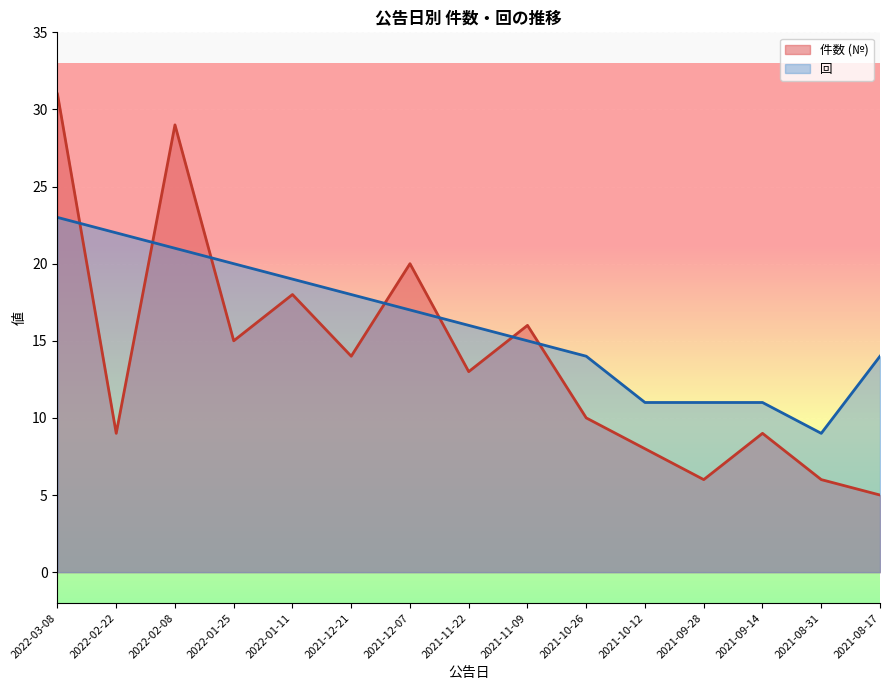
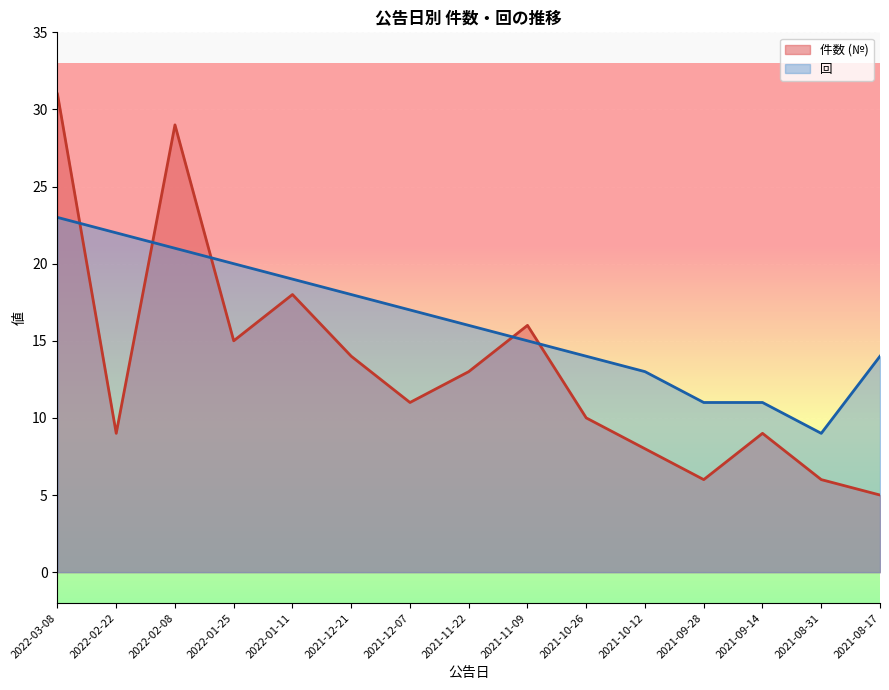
  {
    "件数 (№)": {
      "2022-03-08": 31,
      "2022-02-22": 9,
      "2022-02-08": 29,
      "2022-01-25": 15,
      "2022-01-11": 18,
      "2021-12-21": 14,
-     "2021-12-07": 20,
+     "2021-12-07": 11,
      "2021-11-22": 13,
      "2021-11-09": 16,
      "2021-10-26": 10,
      "2021-10-12": 8,
      "2021-09-28": 6,
      "2021-09-14": 9,
      "2021-08-31": 6,
      "2021-08-17": 5
    },
    "回": {
      "2022-03-08": 23,
      "2022-02-22": 22,
      "2022-02-08": 21,
      "2022-01-25": 20,
      "2022-01-11": 19,
      "2021-12-21": 18,
      "2021-12-07": 17,
      "2021-11-22": 16,
      "2021-11-09": 15,
      "2021-10-26": 14,
-     "2021-10-12": 11,
+     "2021-10-12": 13,
      "2021-09-28": 11,
      "2021-09-14": 11,
      "2021-08-31": 9,
      "2021-08-17": 14
    }
  }
